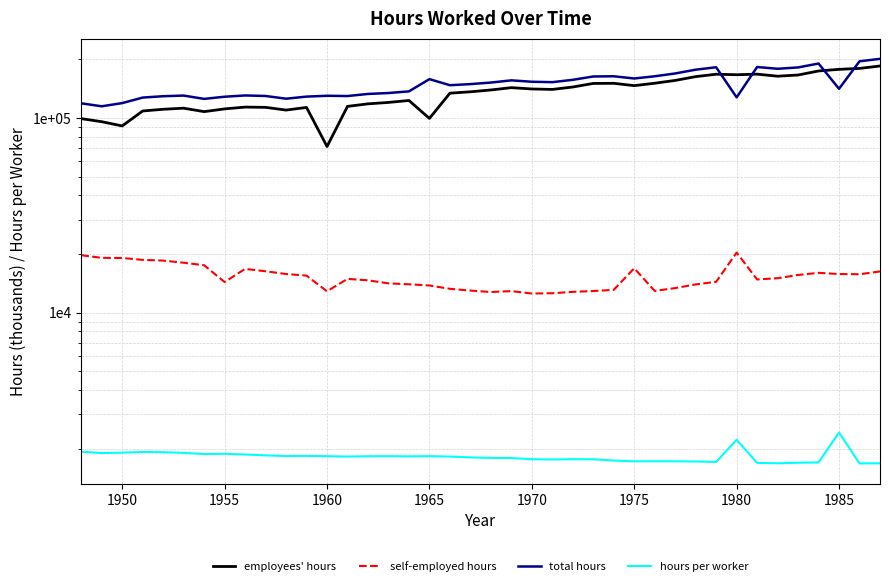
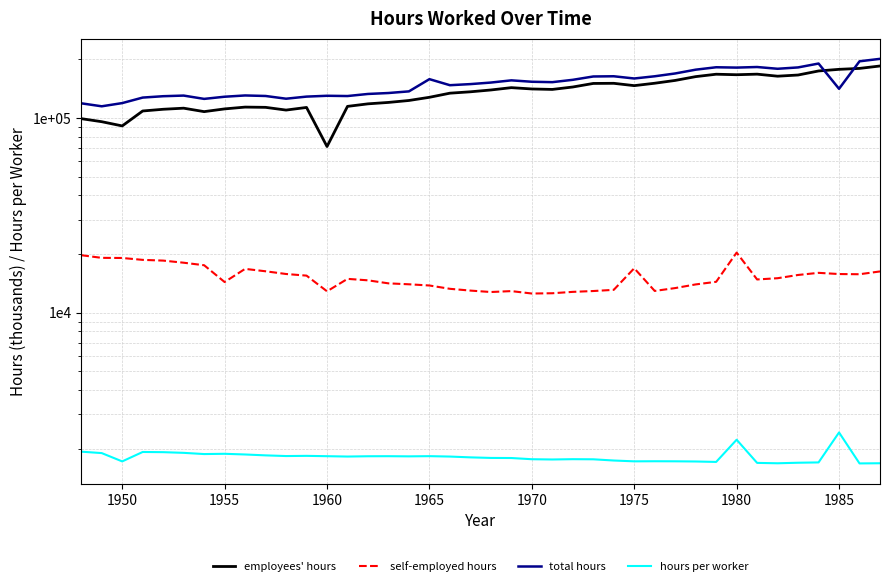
  {
    "employees' hours": {
      "1950": 90000,
      "1955": 110000,
      "1960": 71000,
-     "1965": 100000,
+     "1965": 130000,
      "1970": 140000,
      "1975": 150000,
      "1980": 170000,
      "1985": 180000
    },
    "self-employed hours": {
      "1950": 19000,
      "1955": 14000,
      "1960": 13000,
      "1965": 14000,
      "1970": 13000,
      "1975": 17000,
      "1980": 20000,
      "1985": 16000
    },
    "total hours": {
      "1950": 120000,
      "1955": 130000,
      "1960": 130000,
      "1965": 160000,
      "1970": 150000,
      "1975": 160000,
-     "1980": 130000,
+     "1980": 180000,
      "1985": 140000
    },
    "hours per worker": {
-     "1950": 1900,
+     "1950": 1700,
      "1955": 1900,
      "1960": 1800,
      "1965": 1800,
      "1970": 1800,
      "1975": 1700,
      "1980": 2200,
      "1985": 2400
    }
  }
